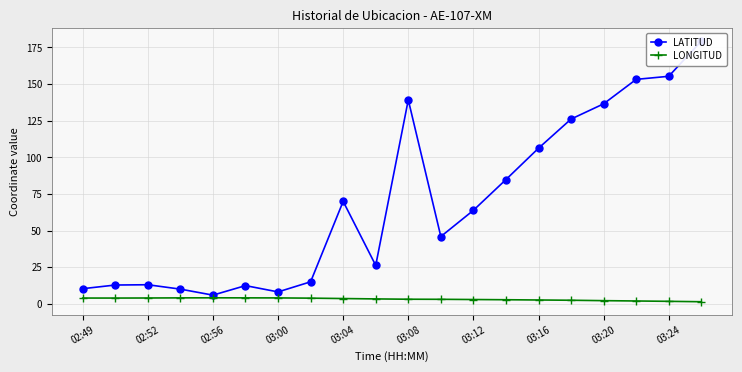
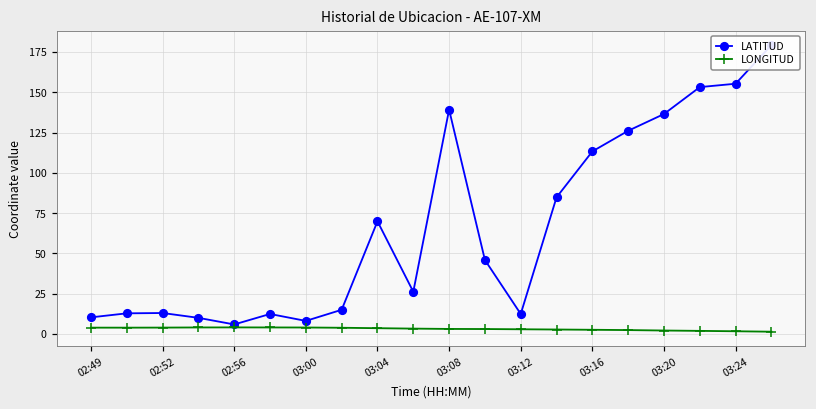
  {
    "LATITUD": {
      "02:49": 10,
      "02:52": 13,
      "02:56": 6,
      "03:00": 8,
      "03:04": 70,
      "03:08": 139,
-     "03:12": 64,
-     "03:16": 106,
+     "03:12": 12,
+     "03:16": 113,
      "03:20": 137,
      "03:24": 155
    },
    "LONGITUD": {
      "02:49": 4,
      "02:52": 4,
      "02:56": 4,
      "03:00": 4,
      "03:04": 4,
      "03:08": 3,
      "03:12": 3,
      "03:16": 3,
      "03:20": 2,
      "03:24": 2
    }
  }
